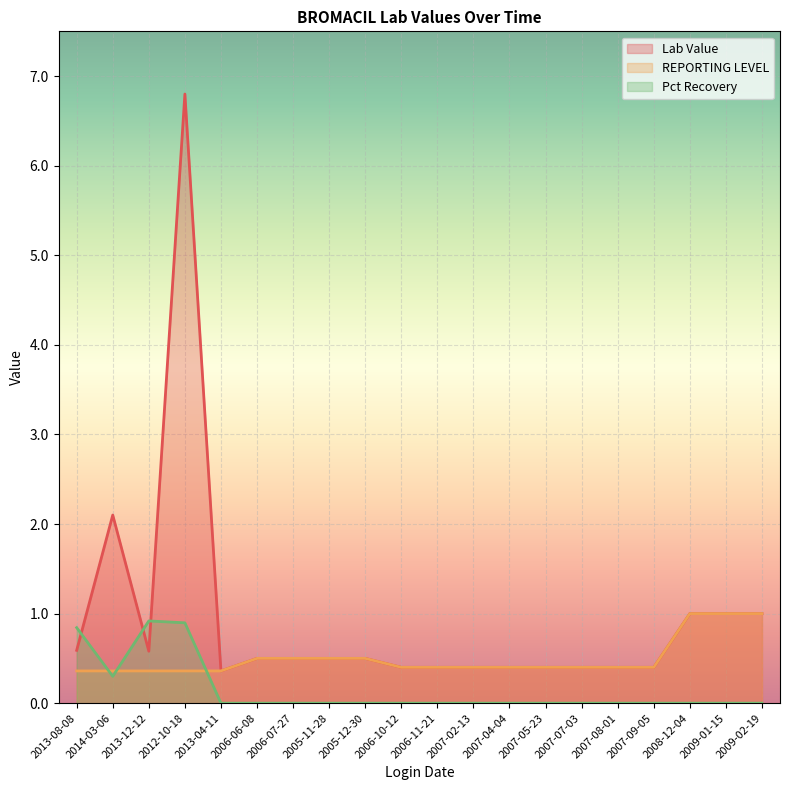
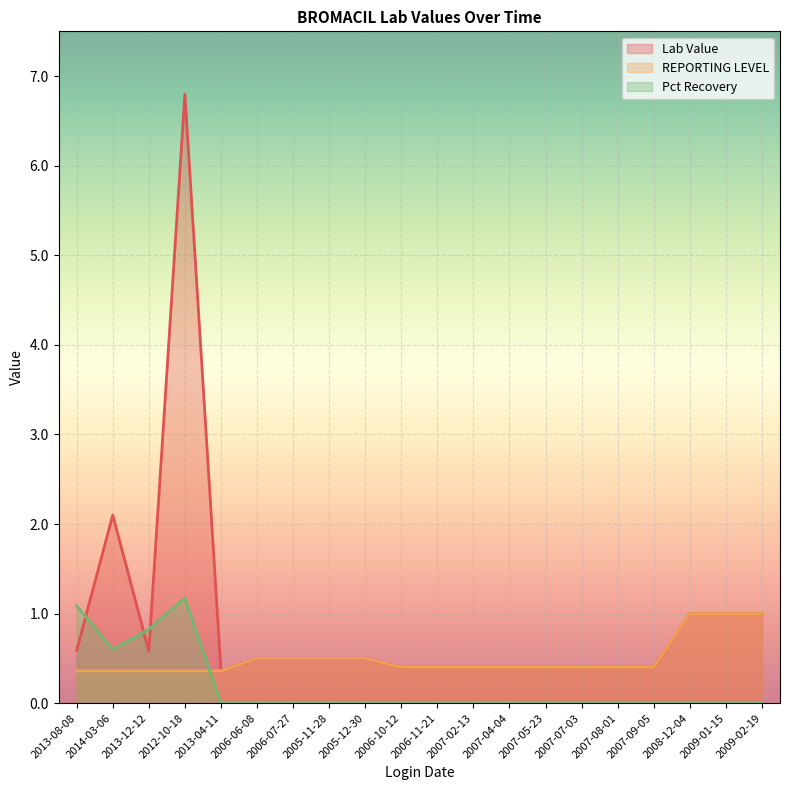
  {
    "Pct Recovery": {
-     "2013-08-08": 0.8,
-     "2014-03-06": 0.3,
-     "2013-12-12": 0.9,
-     "2012-10-18": 0.9,
+     "2013-08-08": 1.1,
+     "2014-03-06": 0.6,
+     "2013-12-12": 0.8,
+     "2012-10-18": 1.2,
      "2013-04-11": 0.0,
      "2006-06-08": 0.0,
      "2006-07-27": 0.0,
      "2005-11-28": 0.0,
      "2005-12-30": 0.0,
      "2006-10-12": 0.0,
      "2006-11-21": 0.0,
      "2007-02-13": 0.0,
      "2007-04-04": 0.0,
      "2007-05-23": 0.0,
      "2007-07-03": 0.0,
      "2007-08-01": 0.0,
      "2007-09-05": 0.0,
      "2008-12-04": 0.0,
      "2009-01-15": 0.0,
      "2009-02-19": 0.0
    }
  }
